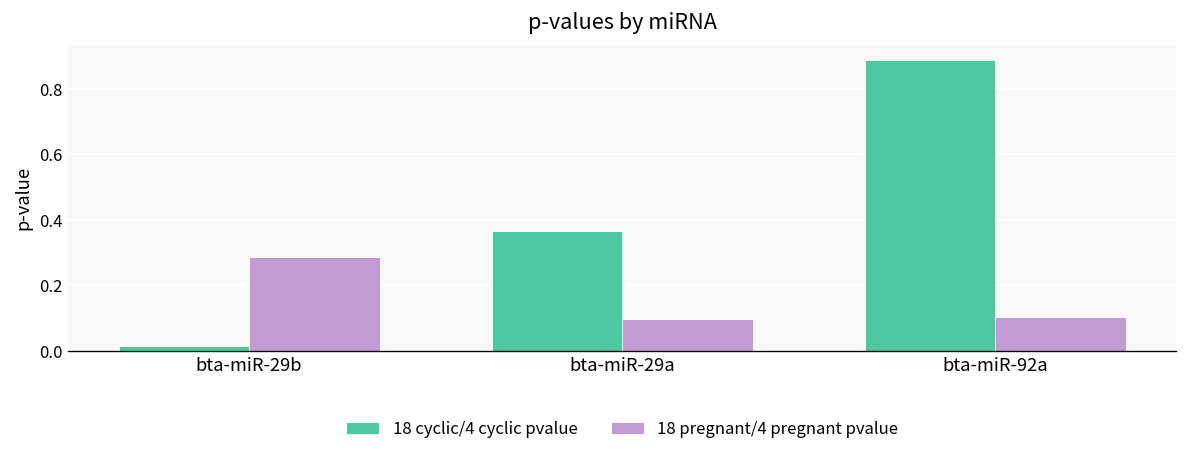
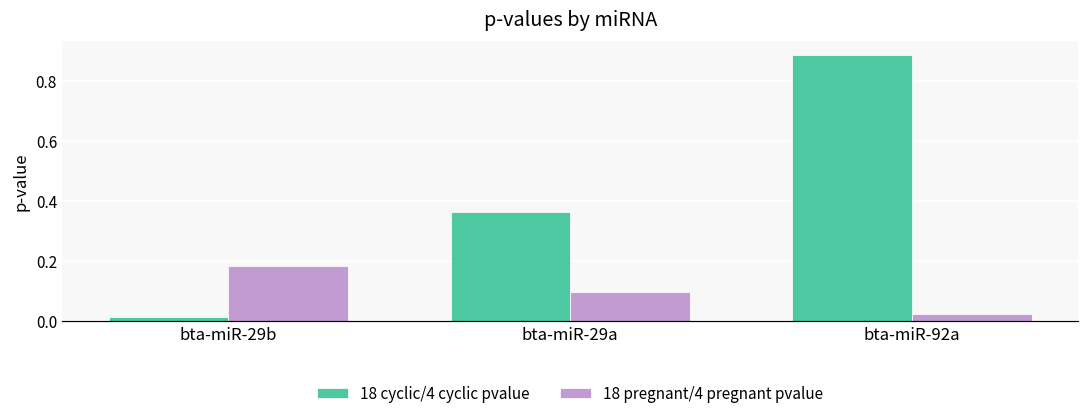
  {
    "18 cyclic/4 cyclic pvalue": {
      "bta-miR-29b": 0.01,
      "bta-miR-29a": 0.37,
      "bta-miR-92a": 0.89
    },
    "18 pregnant/4 pregnant pvalue": {
-     "bta-miR-29b": 0.28,
+     "bta-miR-29b": 0.18,
      "bta-miR-29a": 0.10,
-     "bta-miR-92a": 0.10
+     "bta-miR-92a": 0.02
    }
  }
